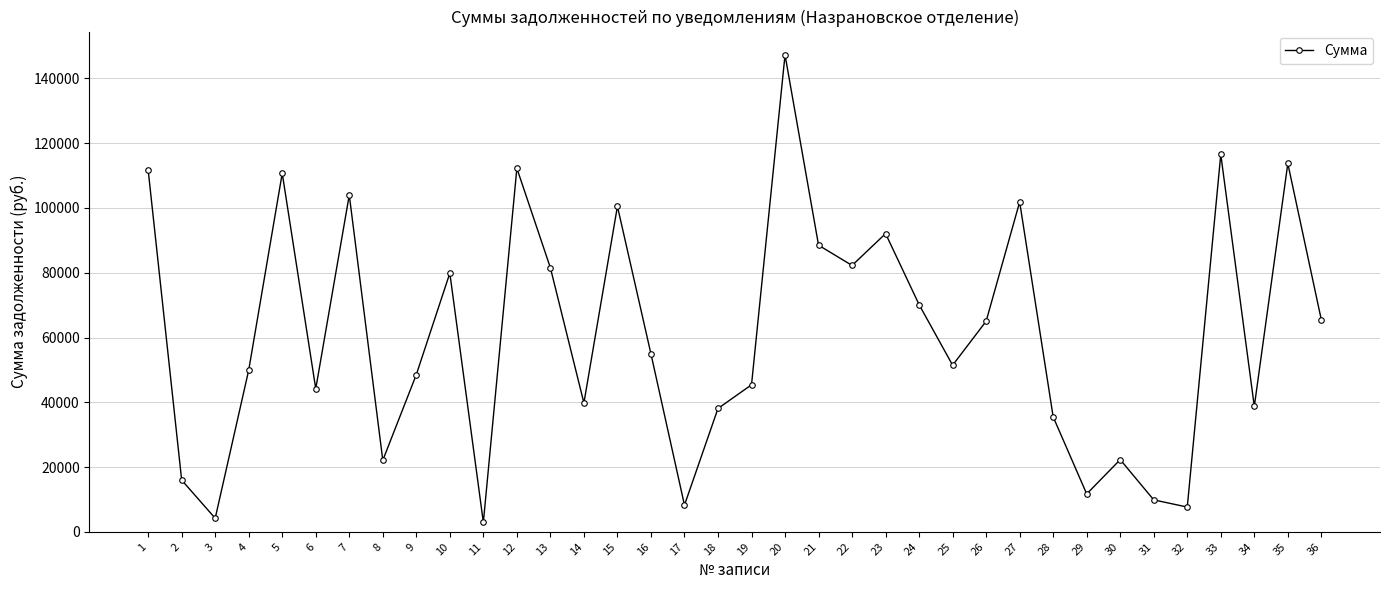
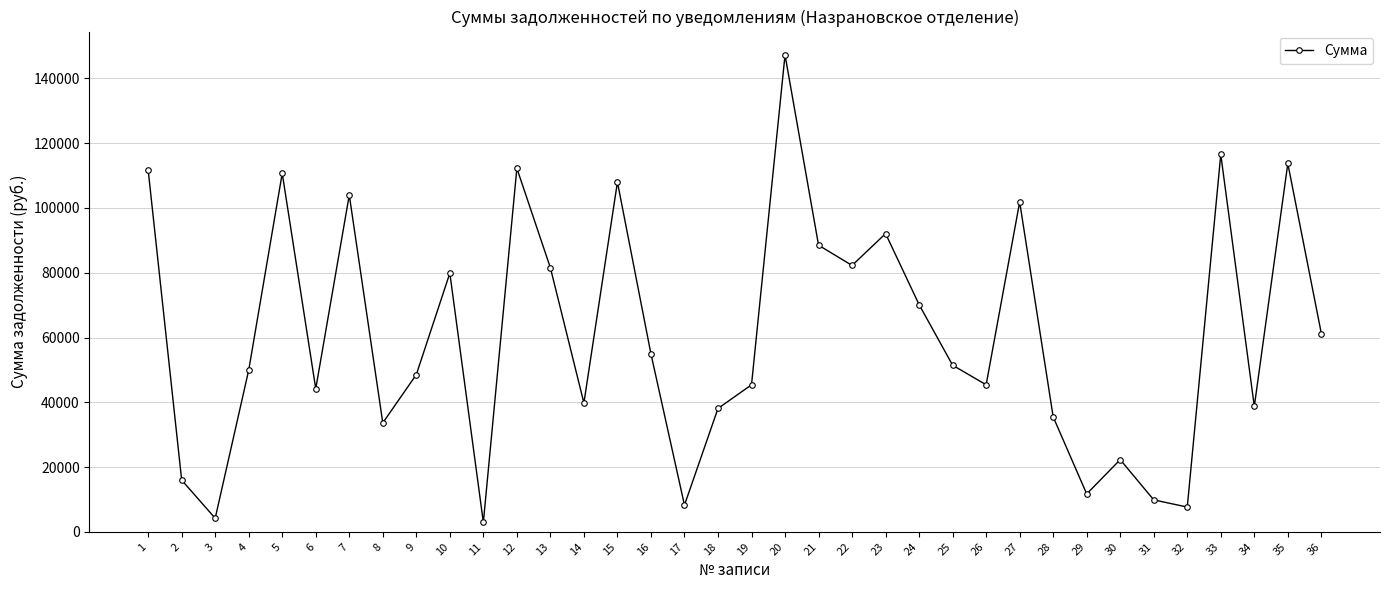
  {
    "1": 112000,
    "2": 16000,
    "3": 4000,
    "4": 50000,
    "5": 111000,
    "6": 44000,
    "7": 104000,
-   "8": 22000,
+   "8": 34000,
    "9": 49000,
    "10": 80000,
    "11": 3000,
    "12": 112000,
    "13": 82000,
    "14": 40000,
-   "15": 101000,
+   "15": 108000,
    "16": 55000,
    "17": 8000,
    "18": 38000,
    "19": 45000,
    "20": 147000,
    "21": 89000,
    "22": 82000,
    "23": 92000,
    "24": 70000,
    "25": 51000,
-   "26": 65000,
+   "26": 45000,
    "27": 102000,
    "28": 35000,
    "29": 12000,
    "30": 22000,
    "31": 10000,
    "32": 8000,
    "33": 117000,
    "34": 39000,
    "35": 114000,
-   "36": 65000
+   "36": 61000
  }
